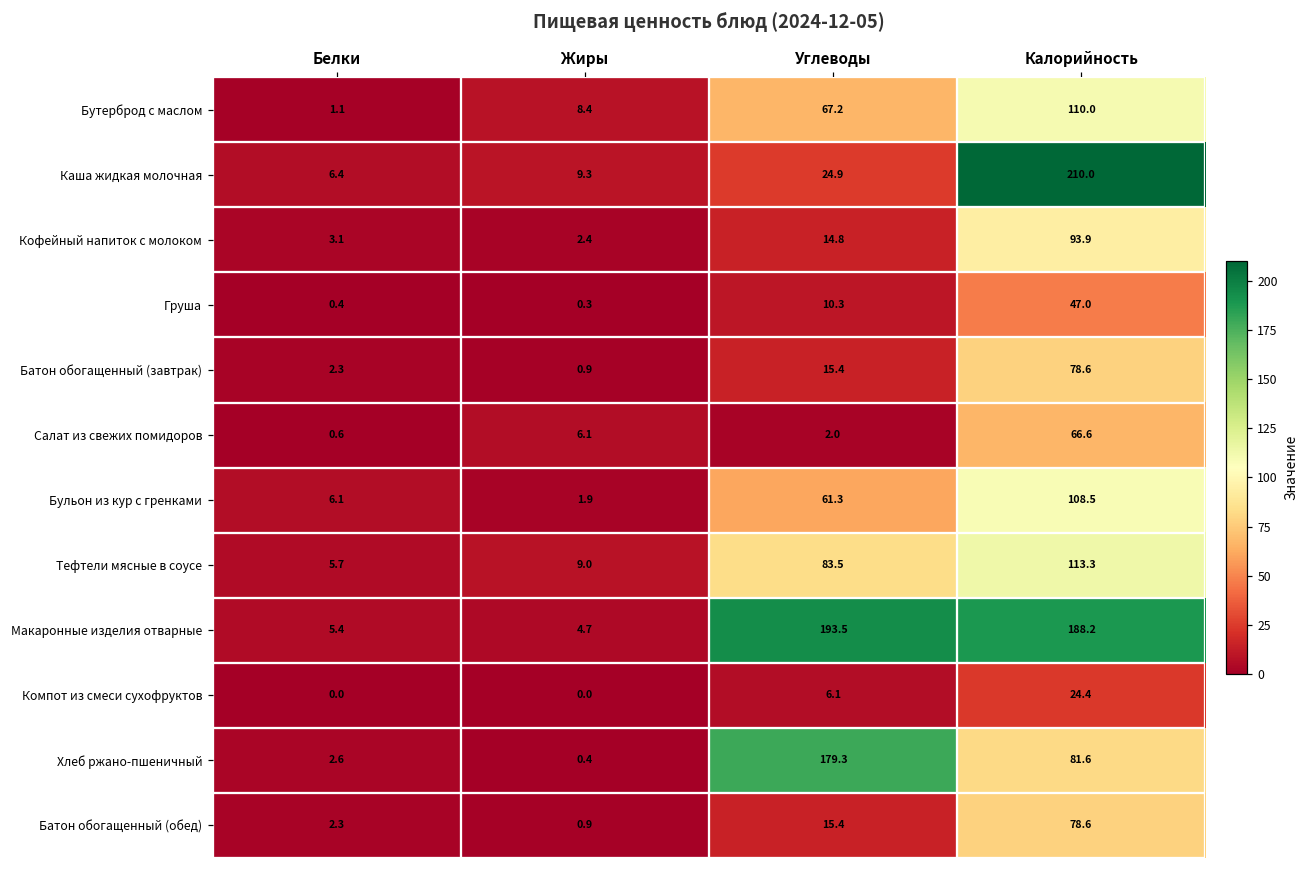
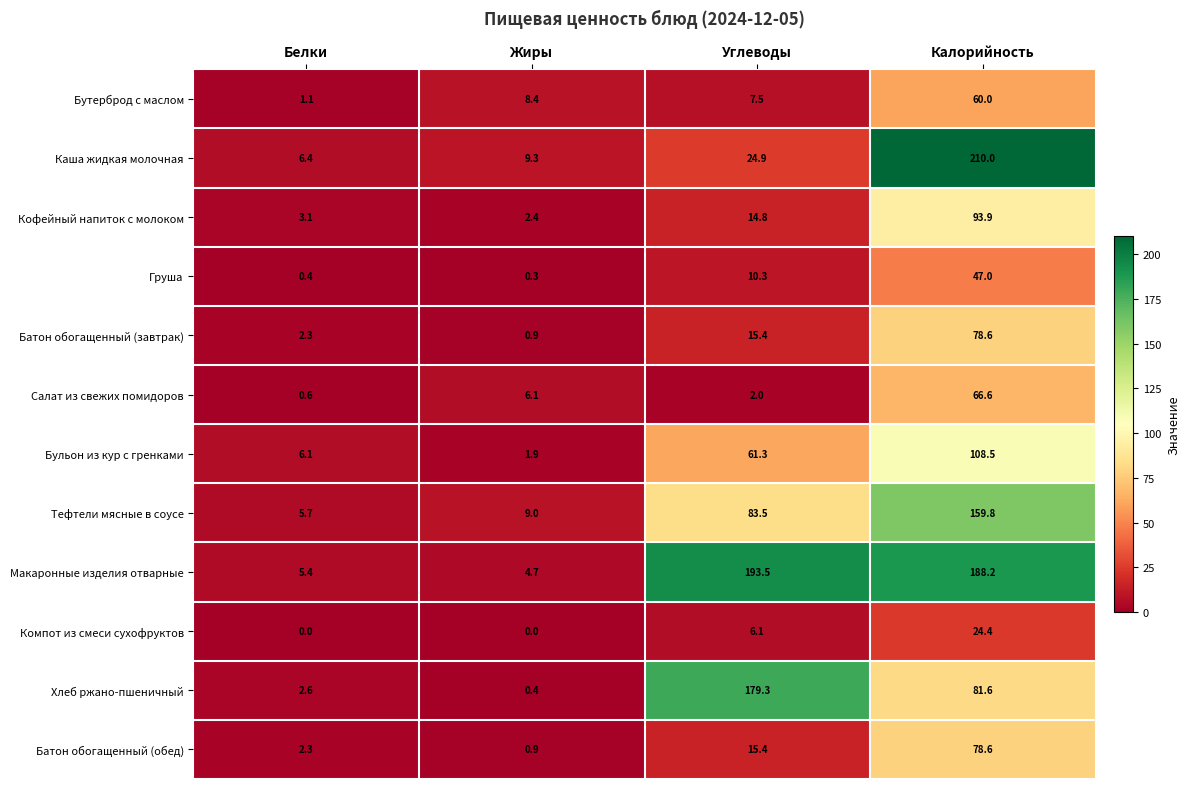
  {
    "Бутерброд с маслом": {
      "Белки": 1.1,
      "Жиры": 8.4,
-     "Углеводы": 67.2,
-     "Калорийность": 110.0
+     "Углеводы": 7.5,
+     "Калорийность": 60.0
    },
    "Каша жидкая молочная": {
      "Белки": 6.4,
      "Жиры": 9.3,
      "Углеводы": 24.9,
      "Калорийность": 210.0
    },
    "Кофейный напиток с молоком": {
      "Белки": 3.1,
      "Жиры": 2.4,
      "Углеводы": 14.8,
      "Калорийность": 93.9
    },
    "Груша": {
      "Белки": 0.4,
      "Жиры": 0.3,
      "Углеводы": 10.3,
      "Калорийность": 47.0
    },
    "Батон обогащенный (завтрак)": {
      "Белки": 2.3,
      "Жиры": 0.9,
      "Углеводы": 15.4,
      "Калорийность": 78.6
    },
    "Салат из свежих помидоров": {
      "Белки": 0.6,
      "Жиры": 6.1,
      "Углеводы": 2.0,
      "Калорийность": 66.6
    },
    "Бульон из кур с гренками": {
      "Белки": 6.1,
      "Жиры": 1.9,
      "Углеводы": 61.3,
      "Калорийность": 108.5
    },
    "Тефтели мясные в соусе": {
      "Белки": 5.7,
      "Жиры": 9.0,
      "Углеводы": 83.5,
-     "Калорийность": 113.3
+     "Калорийность": 159.8
    },
    "Макаронные изделия отварные": {
      "Белки": 5.4,
      "Жиры": 4.7,
      "Углеводы": 193.5,
      "Калорийность": 188.2
    },
    "Компот из смеси сухофруктов": {
      "Белки": 0.0,
      "Жиры": 0.0,
      "Углеводы": 6.1,
      "Калорийность": 24.4
    },
    "Хлеб ржано-пшеничный": {
      "Белки": 2.6,
      "Жиры": 0.4,
      "Углеводы": 179.3,
      "Калорийность": 81.6
    },
    "Батон обогащенный (обед)": {
      "Белки": 2.3,
      "Жиры": 0.9,
      "Углеводы": 15.4,
      "Калорийность": 78.6
    }
  }
